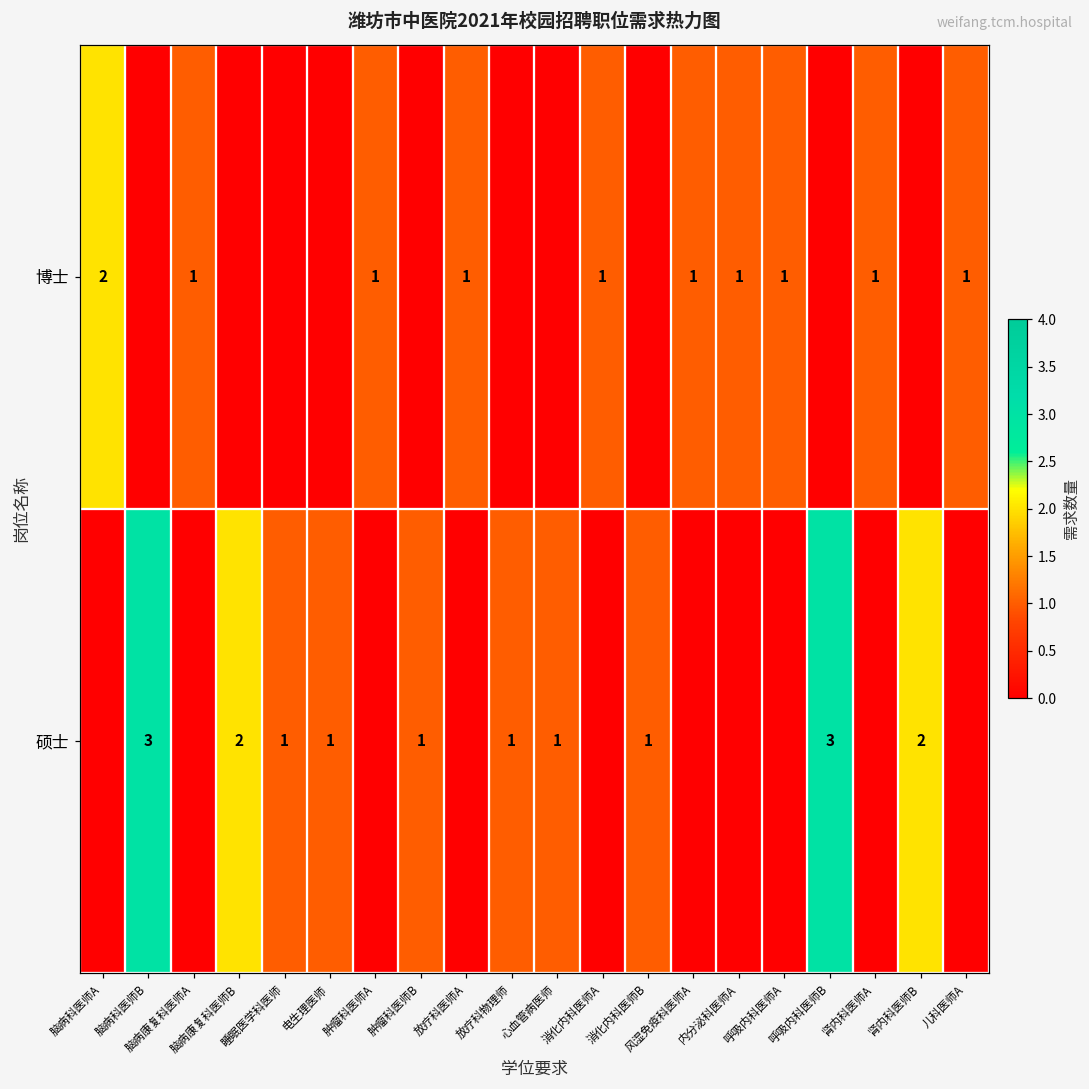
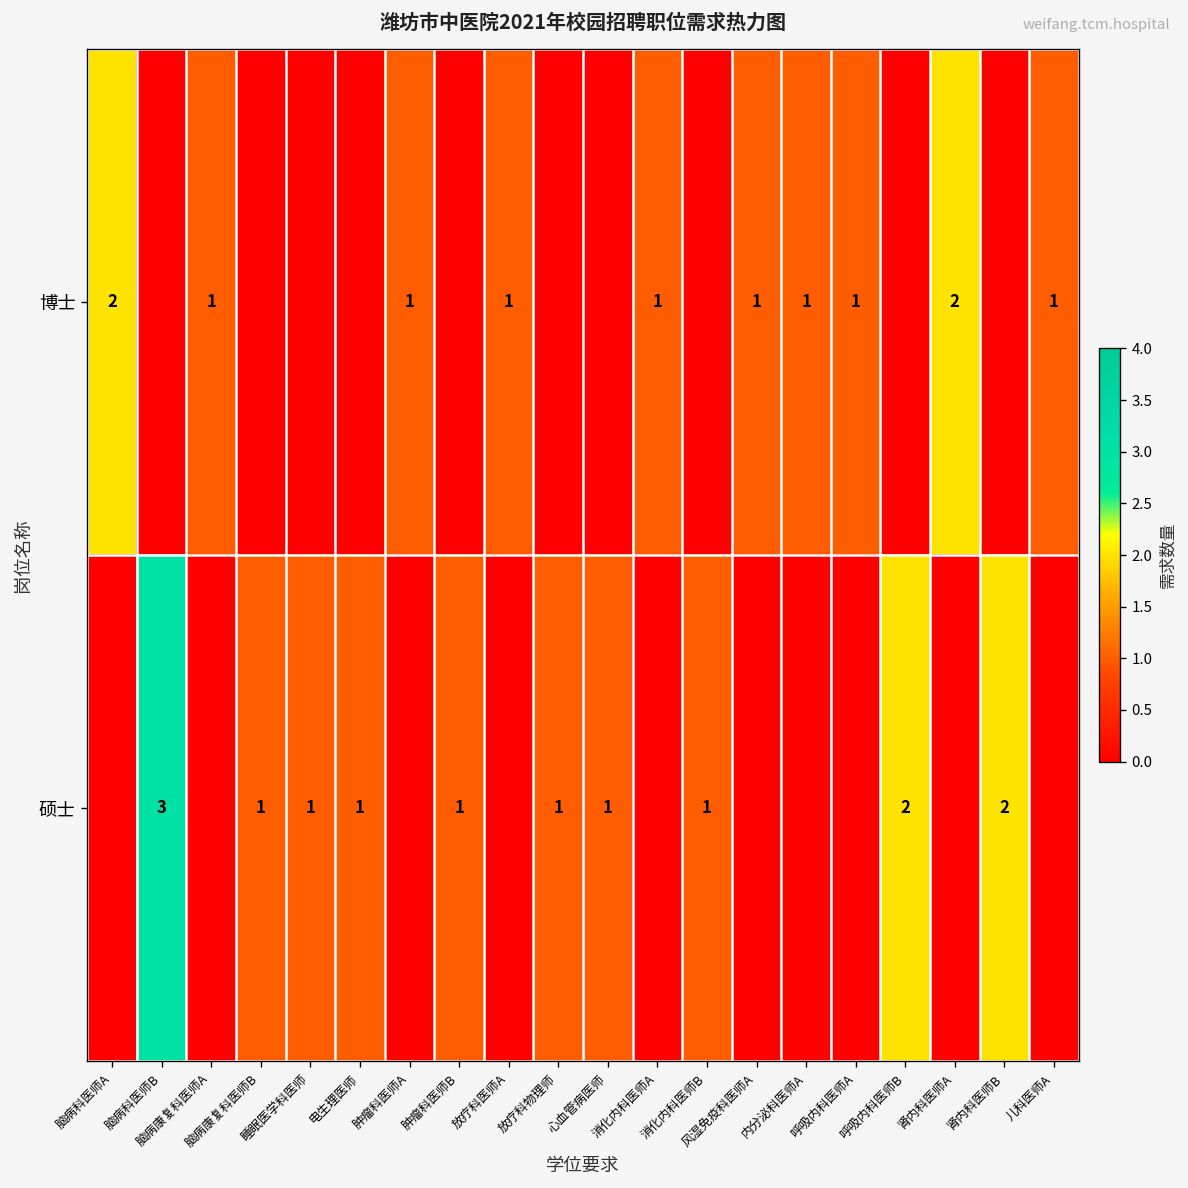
  {
    "博士": {
      "脑病科医师A": 2,
      "脑病康复科医师A": 1,
      "肿瘤科医师A": 1,
      "放疗科医师A": 1,
      "消化内科医师A": 1,
      "风湿免疫科医师A": 1,
      "内分泌科医师A": 1,
      "呼吸内科医师A": 1,
-     "肾内科医师A": 1,
+     "肾内科医师A": 2,
      "儿科医师A": 1
    },
    "硕士": {
      "脑病科医师B": 3,
-     "脑病康复科医师B": 2,
+     "脑病康复科医师B": 1,
      "睡眠医学科医师": 1,
      "电生理医师": 1,
      "肿瘤科医师B": 1,
      "放疗科物理师": 1,
      "心血管病医师": 1,
      "消化内科医师B": 1,
-     "呼吸内科医师B": 3,
+     "呼吸内科医师B": 2,
      "肾内科医师B": 2
    }
  }
